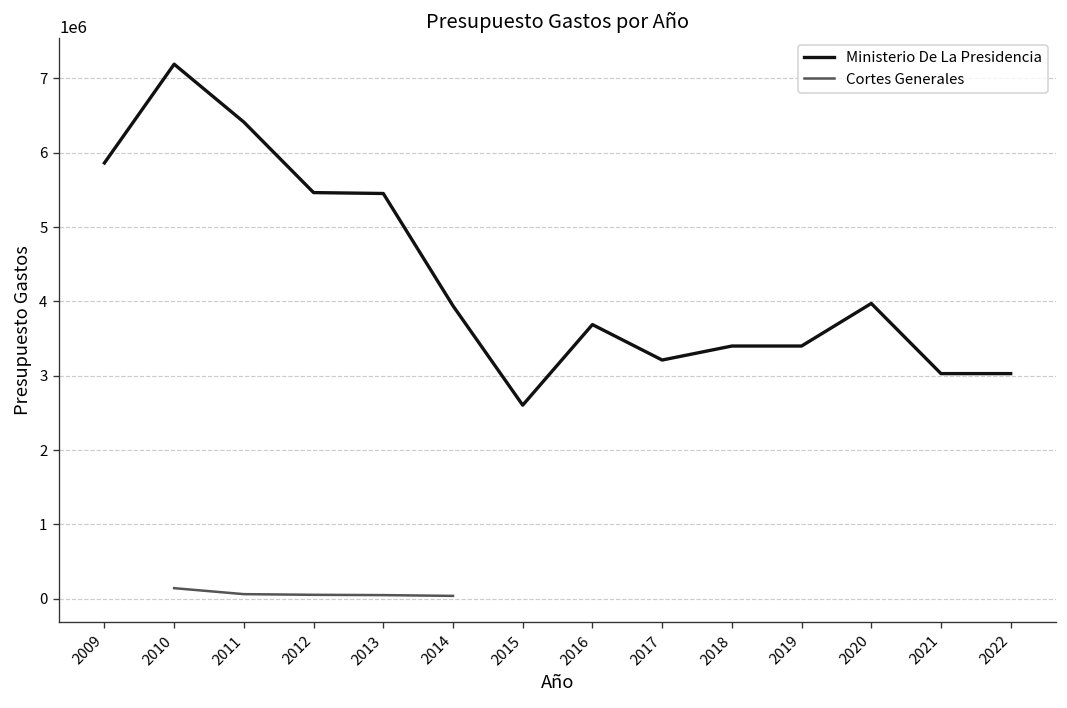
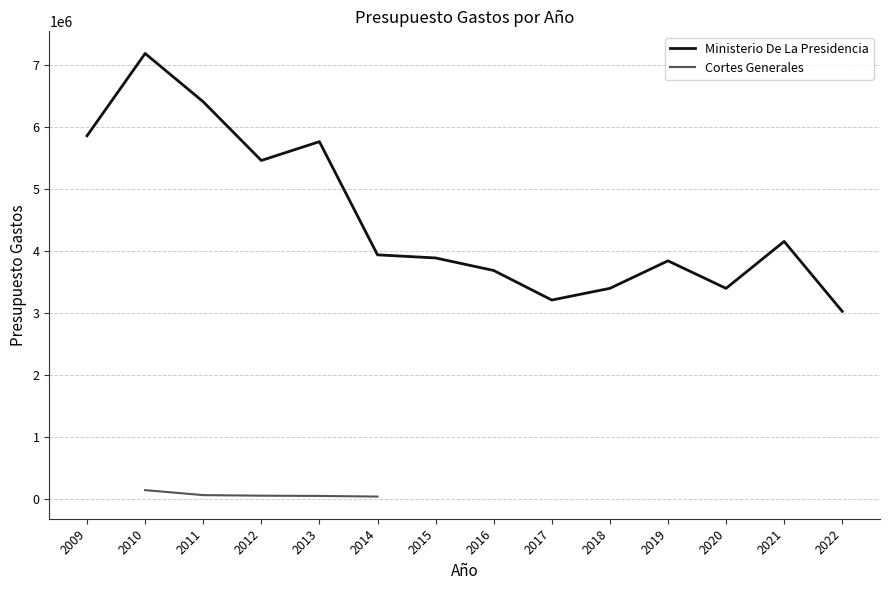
  {
    "Ministerio De La Presidencia": {
      "2009": 5900000,
      "2010": 7200000,
      "2011": 6400000,
      "2012": 5500000,
-     "2013": 5500000,
+     "2013": 5800000,
      "2014": 3900000,
-     "2015": 2600000,
+     "2015": 3900000,
      "2016": 3700000,
      "2017": 3200000,
      "2018": 3400000,
-     "2019": 3400000,
-     "2020": 4000000,
-     "2021": 3000000,
+     "2019": 3800000,
+     "2020": 3400000,
+     "2021": 4200000,
      "2022": 3000000
    },
    "Cortes Generales": {
      "2010": 100000,
      "2011": 100000,
      "2012": 100000,
      "2013": 0,
      "2014": 0
    }
  }
